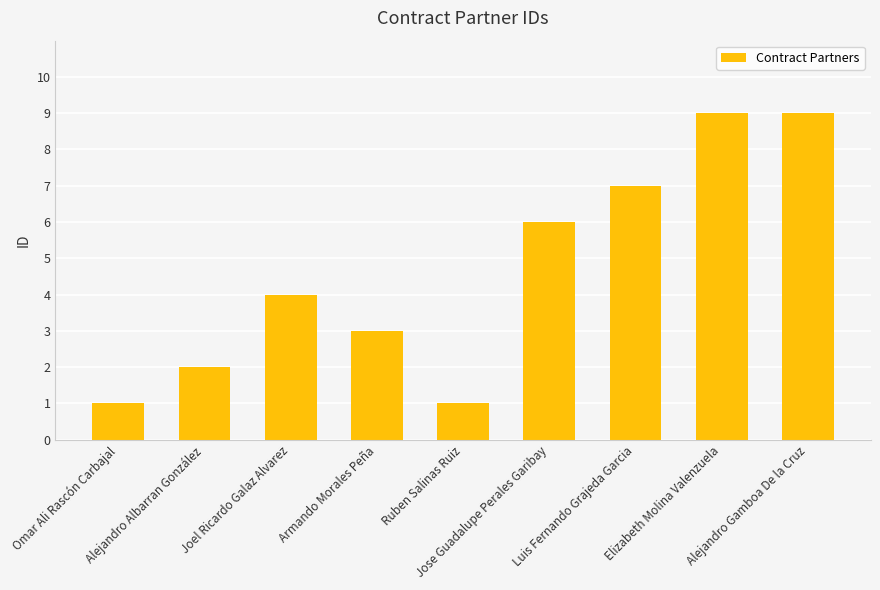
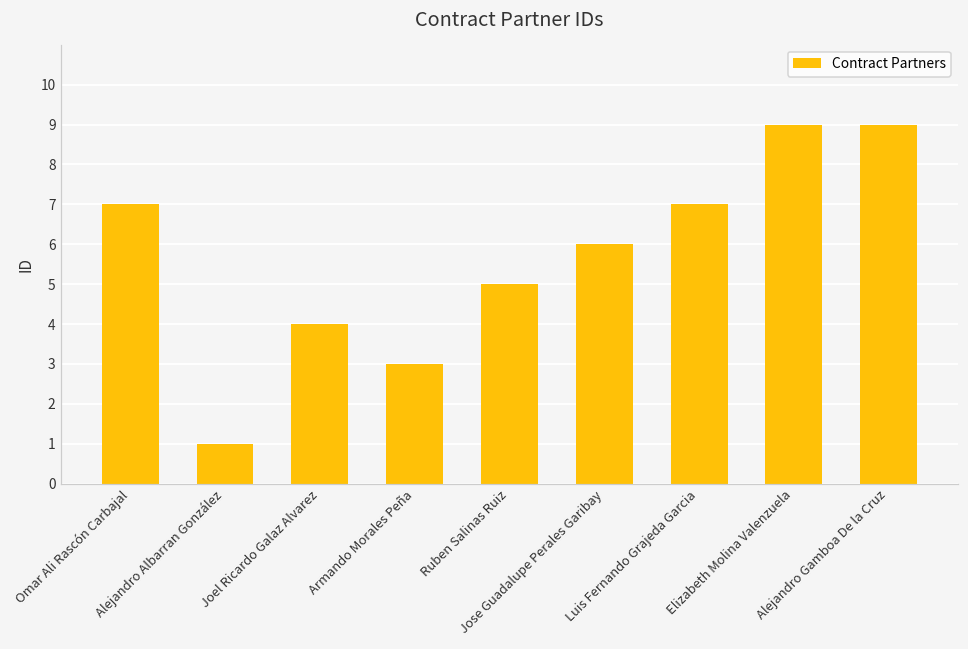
  {
-   "Omar Ali Rascón Carbajal": 1,
-   "Alejandro Albarran González": 2,
+   "Omar Ali Rascón Carbajal": 7,
+   "Alejandro Albarran González": 1,
    "Joel Ricardo Galaz Alvarez": 4,
    "Armando Morales Peña": 3,
-   "Ruben Salinas Ruiz": 1,
+   "Ruben Salinas Ruiz": 5,
    "Jose Guadalupe Perales Garibay": 6,
    "Luis Fernando Grajeda Garcia": 7,
    "Elizabeth Molina Valenzuela": 9,
    "Alejandro Gamboa De la Cruz": 9
  }
